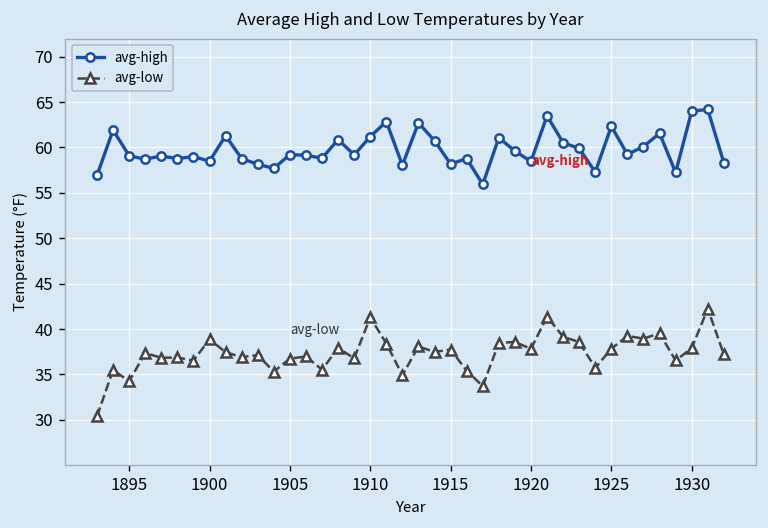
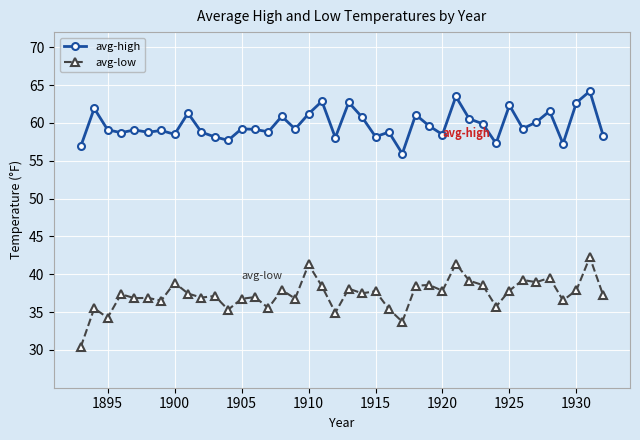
  {
    "avg-high": {
      "1895": 59,
      "1900": 58,
      "1905": 59,
      "1910": 61,
      "1915": 58,
      "1920": 58,
      "1925": 62,
-     "1930": 64
+     "1930": 63
    },
    "avg-low": {
      "1895": 34,
      "1900": 39,
      "1905": 37,
      "1910": 41,
      "1915": 38,
      "1920": 38,
      "1925": 38,
      "1930": 38
    }
  }
